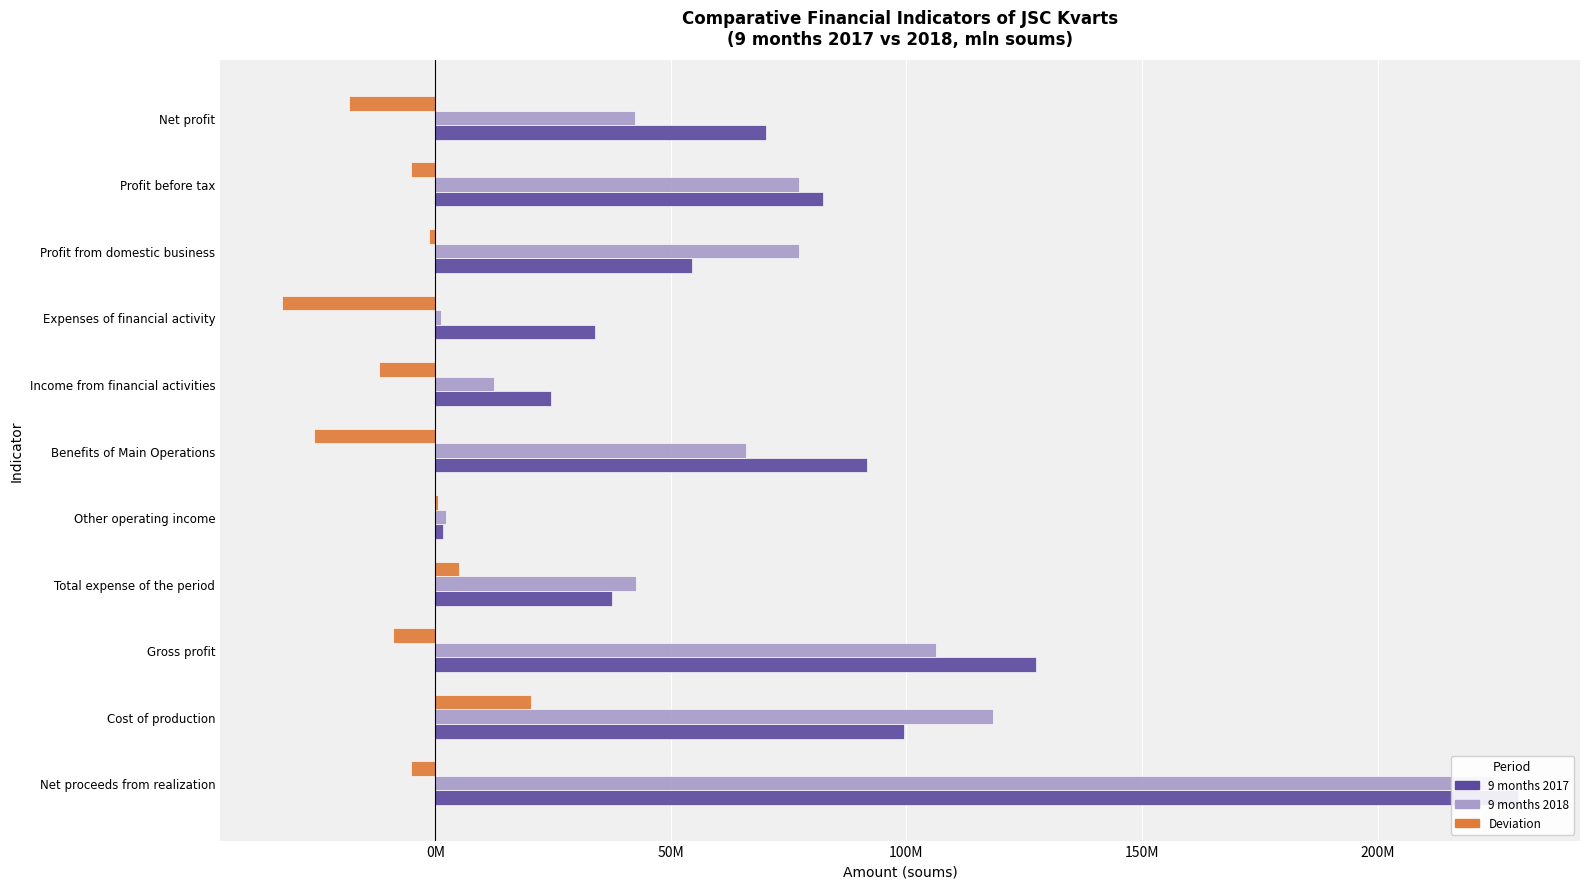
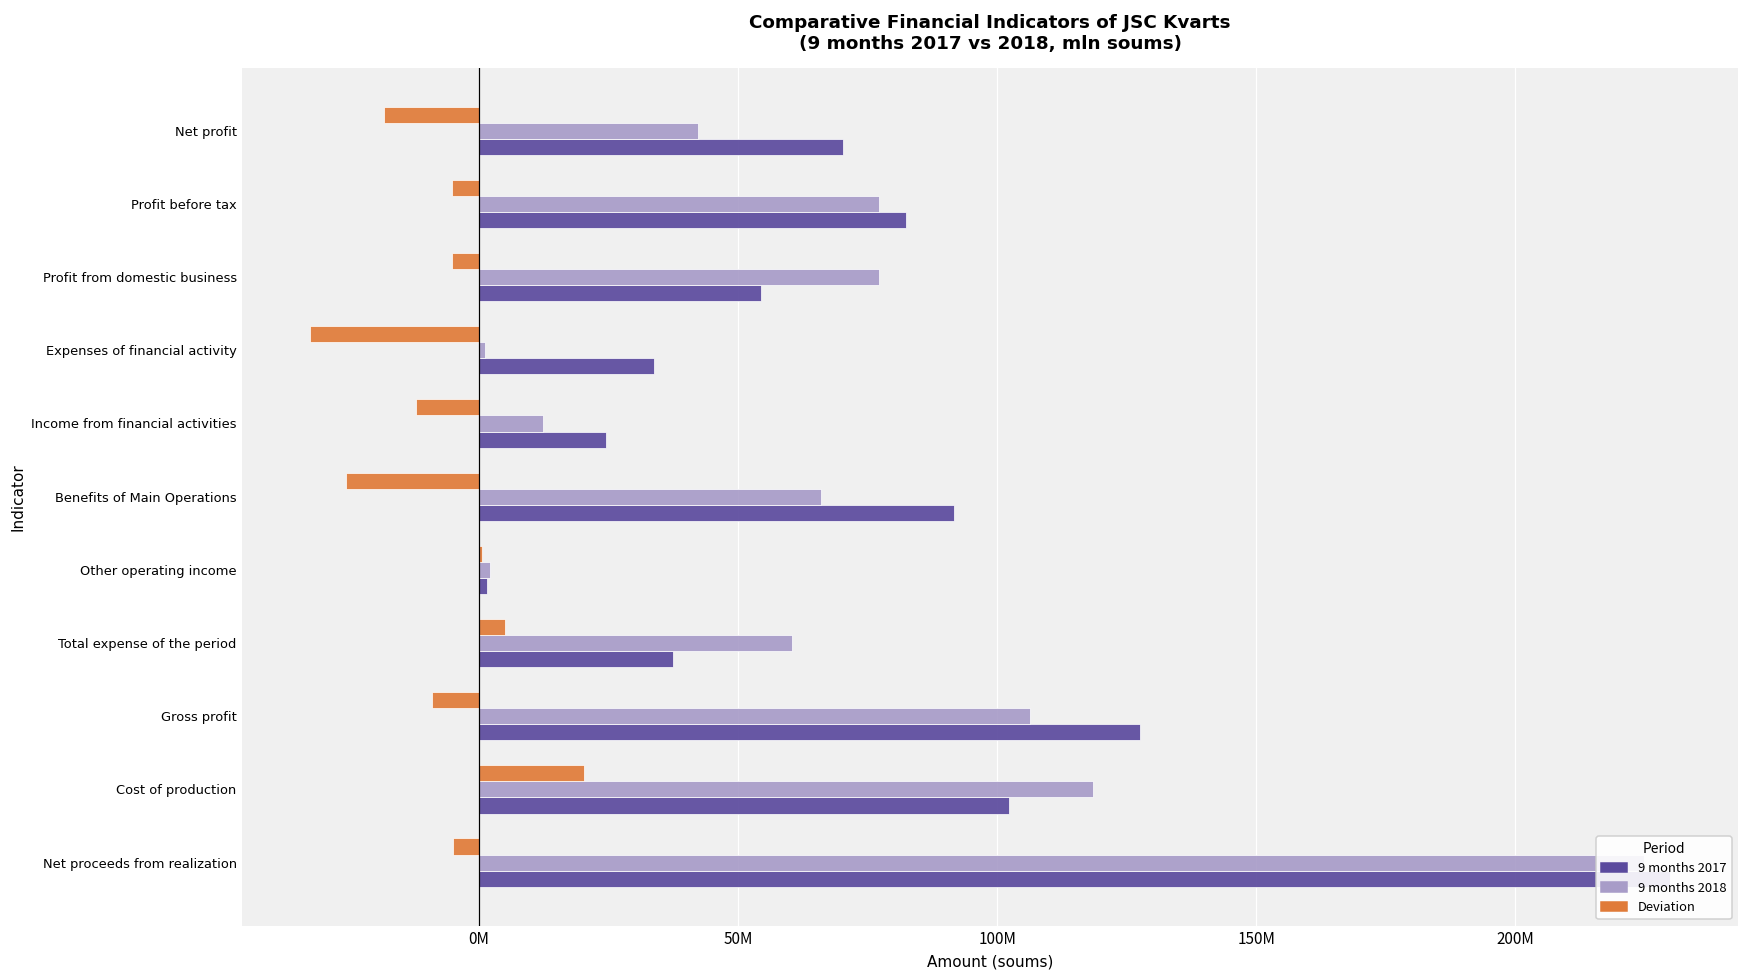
  {
    "9 months 2017": {
      "Net profit": 70000000,
      "Profit before tax": 82000000,
      "Profit from domestic business": 54000000,
      "Expenses of financial activity": 34000000,
      "Income from financial activities": 25000000,
      "Benefits of Main Operations": 92000000,
      "Other operating income": 2000000,
      "Total expense of the period": 37000000,
      "Gross profit": 128000000,
-     "Cost of production": 99000000
+     "Cost of production": 102000000
    },
    "9 months 2018": {
      "Net profit": 42000000,
      "Profit before tax": 77000000,
      "Profit from domestic business": 77000000,
      "Expenses of financial activity": 1000000,
      "Income from financial activities": 12000000,
      "Benefits of Main Operations": 66000000,
      "Other operating income": 2000000,
-     "Total expense of the period": 43000000,
+     "Total expense of the period": 60000000,
      "Gross profit": 106000000,
      "Cost of production": 118000000
    },
    "Deviation": {
      "Net profit": -18000000,
      "Profit before tax": -5000000,
-     "Profit from domestic business": -1000000,
+     "Profit from domestic business": -5000000,
      "Expenses of financial activity": -33000000,
      "Income from financial activities": -12000000,
      "Benefits of Main Operations": -26000000,
      "Other operating income": 1000000,
      "Total expense of the period": 5000000,
      "Gross profit": -9000000,
      "Cost of production": 20000000,
      "Net proceeds from realization": -5000000
    }
  }
